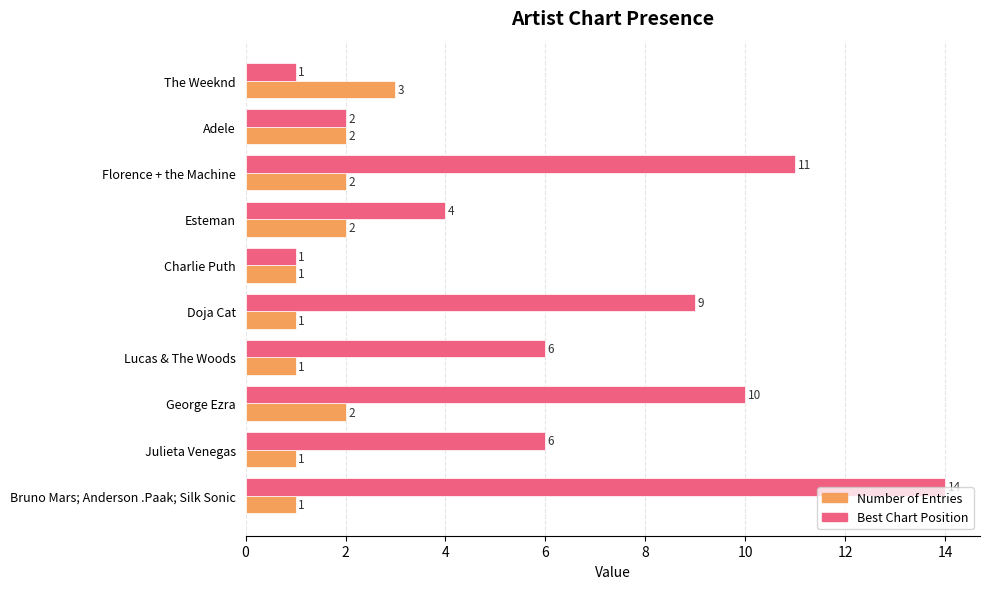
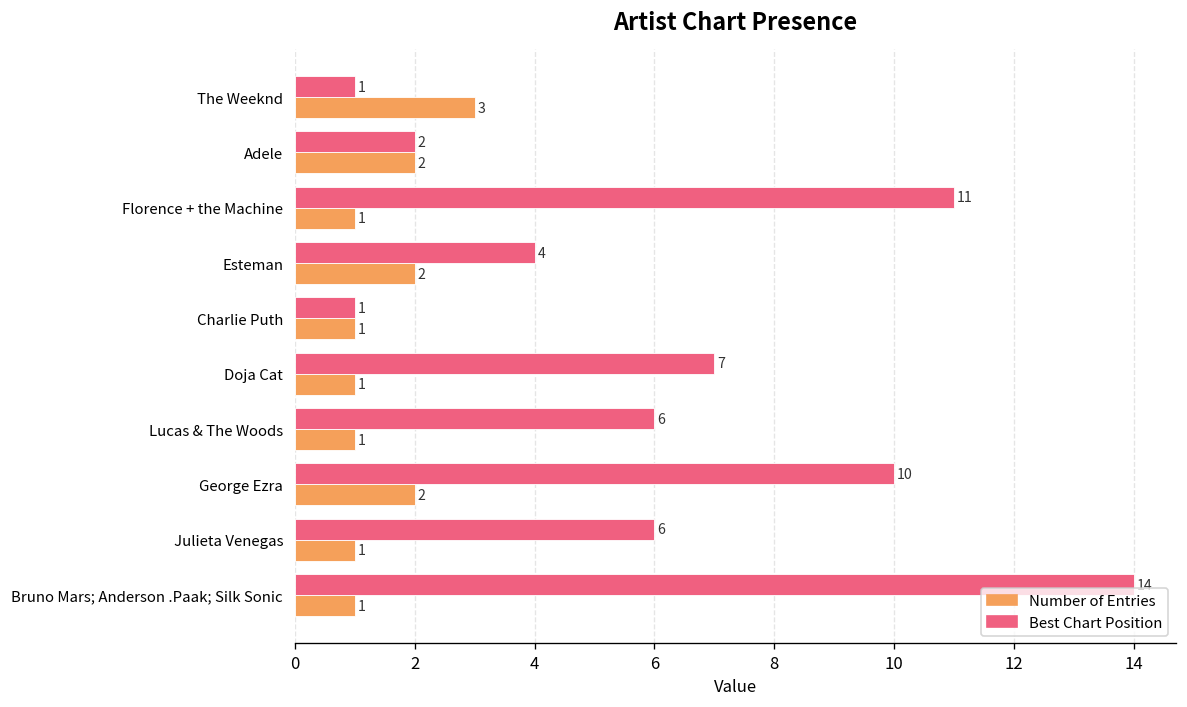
  {
    "Number of Entries": {
      "The Weeknd": 3,
      "Adele": 2,
-     "Florence + the Machine": 2,
+     "Florence + the Machine": 1,
      "Esteman": 2,
      "Charlie Puth": 1,
      "Doja Cat": 1,
      "Lucas & The Woods": 1,
      "George Ezra": 2,
      "Julieta Venegas": 1,
      "Bruno Mars; Anderson .Paak; Silk Sonic": 1
    },
    "Best Chart Position": {
      "The Weeknd": 1,
      "Adele": 2,
      "Florence + the Machine": 11,
      "Esteman": 4,
      "Charlie Puth": 1,
-     "Doja Cat": 9,
+     "Doja Cat": 7,
      "Lucas & The Woods": 6,
      "George Ezra": 10,
      "Julieta Venegas": 6
    }
  }
